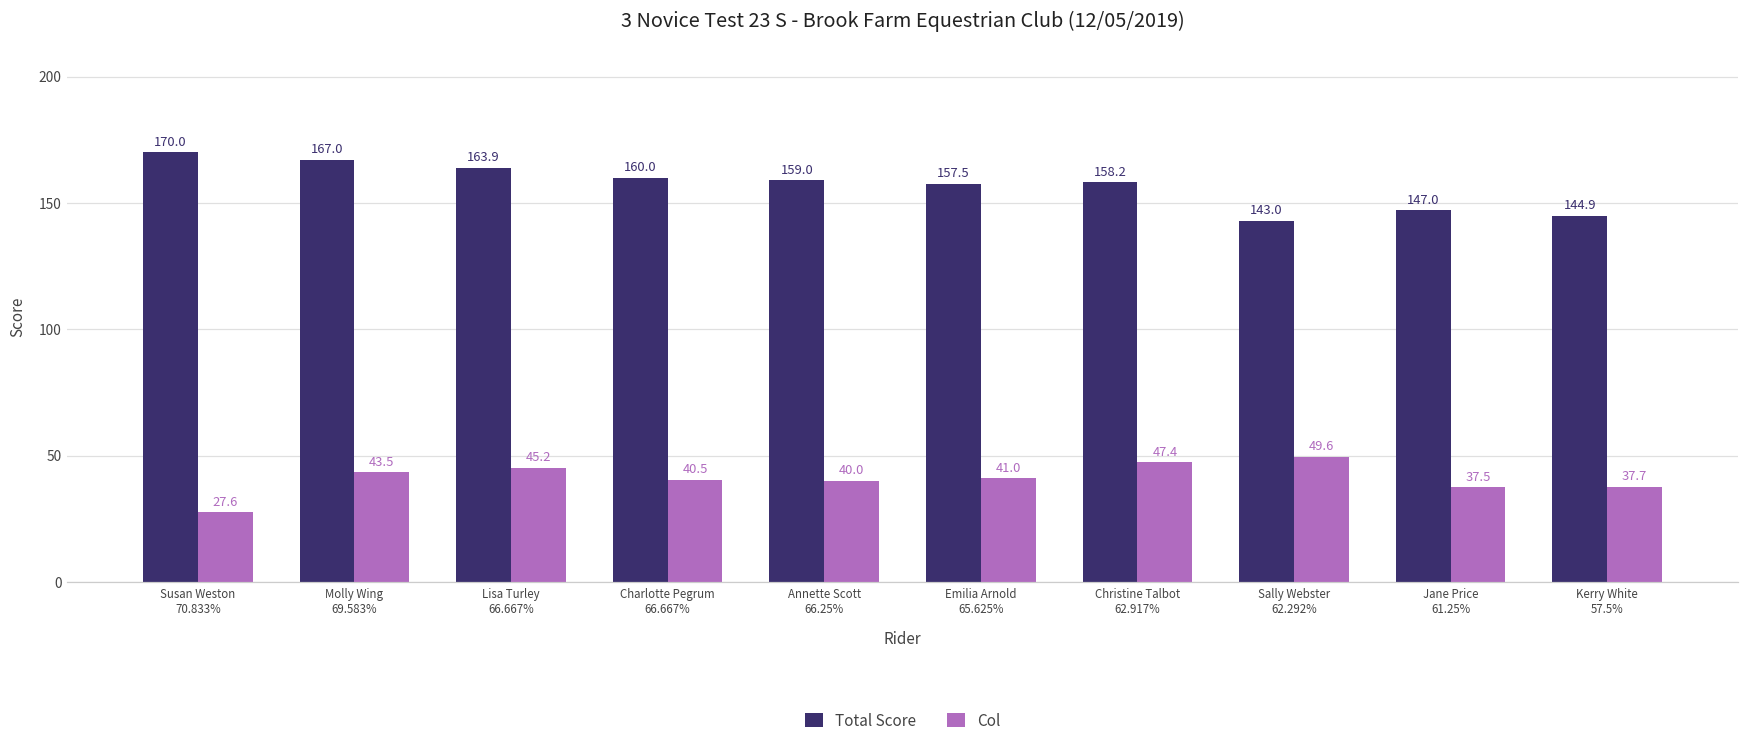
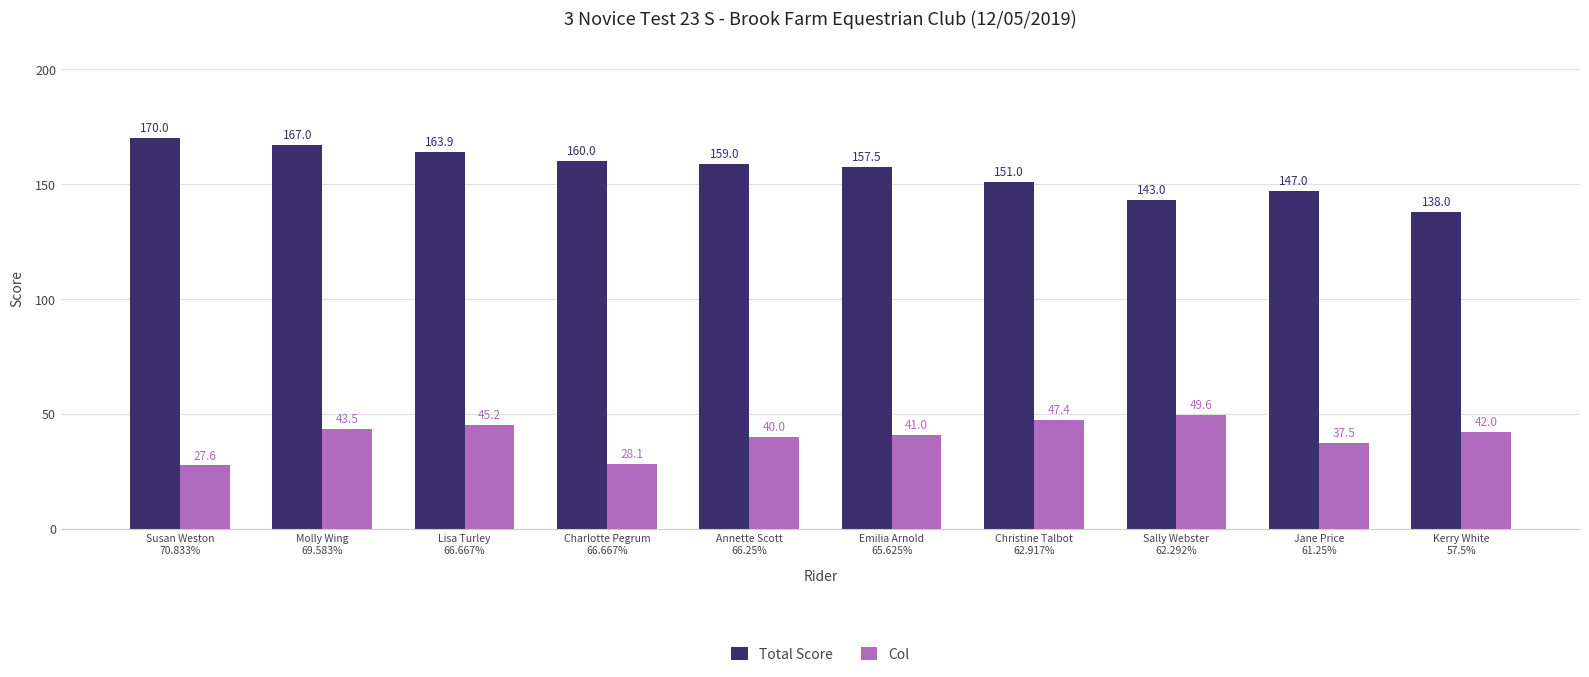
  {
    "Total Score": {
      "Susan Weston 70.833%": 170.0,
      "Molly Wing 69.583%": 167.0,
      "Lisa Turley 66.667%": 163.9,
      "Charlotte Pegrum 66.667%": 160.0,
      "Annette Scott 66.25%": 159.0,
      "Emilia Arnold 65.625%": 157.5,
-     "Christine Talbot 62.917%": 158.2,
+     "Christine Talbot 62.917%": 151.0,
      "Sally Webster 62.292%": 143.0,
      "Jane Price 61.25%": 147.0,
-     "Kerry White 57.5%": 144.9
+     "Kerry White 57.5%": 138.0
    },
    "Col": {
      "Susan Weston 70.833%": 27.6,
      "Molly Wing 69.583%": 43.5,
      "Lisa Turley 66.667%": 45.2,
-     "Charlotte Pegrum 66.667%": 40.5,
+     "Charlotte Pegrum 66.667%": 28.1,
      "Annette Scott 66.25%": 40.0,
      "Emilia Arnold 65.625%": 41.0,
      "Christine Talbot 62.917%": 47.4,
      "Sally Webster 62.292%": 49.6,
      "Jane Price 61.25%": 37.5,
-     "Kerry White 57.5%": 37.7
+     "Kerry White 57.5%": 42.0
    }
  }
